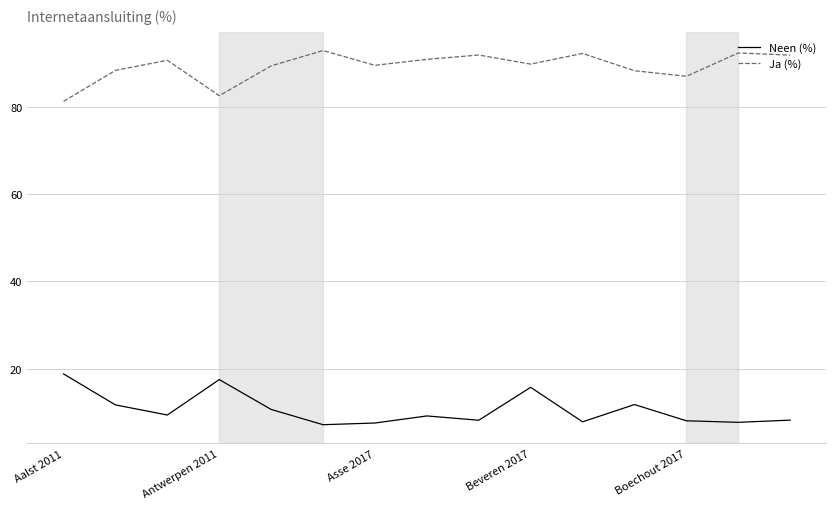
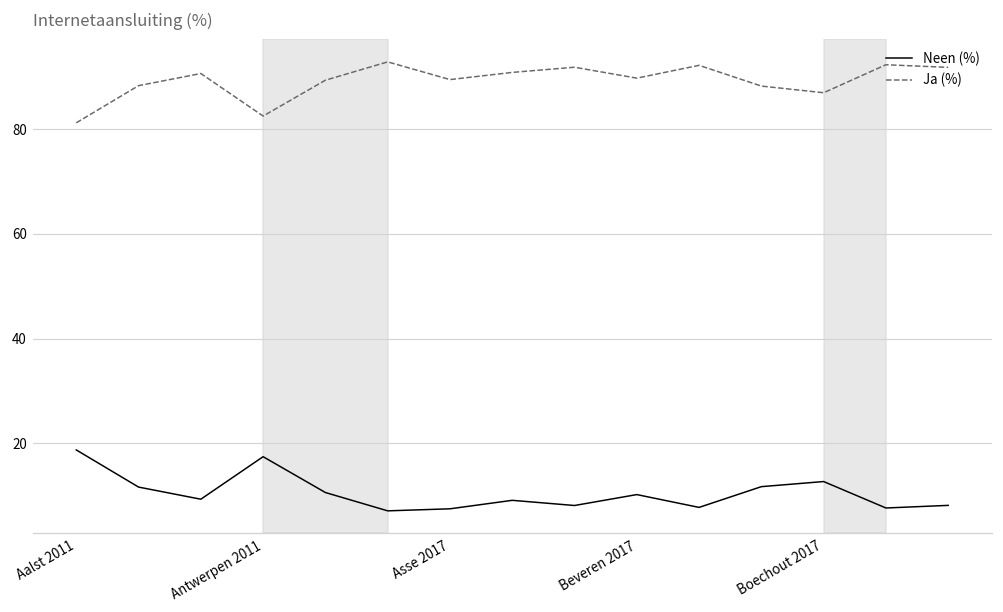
  {
    "Neen (%)": {
      "Aalst 2011": 19,
      "Antwerpen 2011": 17,
      "Asse 2017": 8,
-     "Beveren 2017": 16,
-     "Boechout 2017": 8
+     "Beveren 2017": 10,
+     "Boechout 2017": 13
    },
    "Ja (%)": {
      "Aalst 2011": 81,
      "Antwerpen 2011": 83,
      "Asse 2017": 89,
      "Beveren 2017": 90,
      "Boechout 2017": 87
    }
  }
